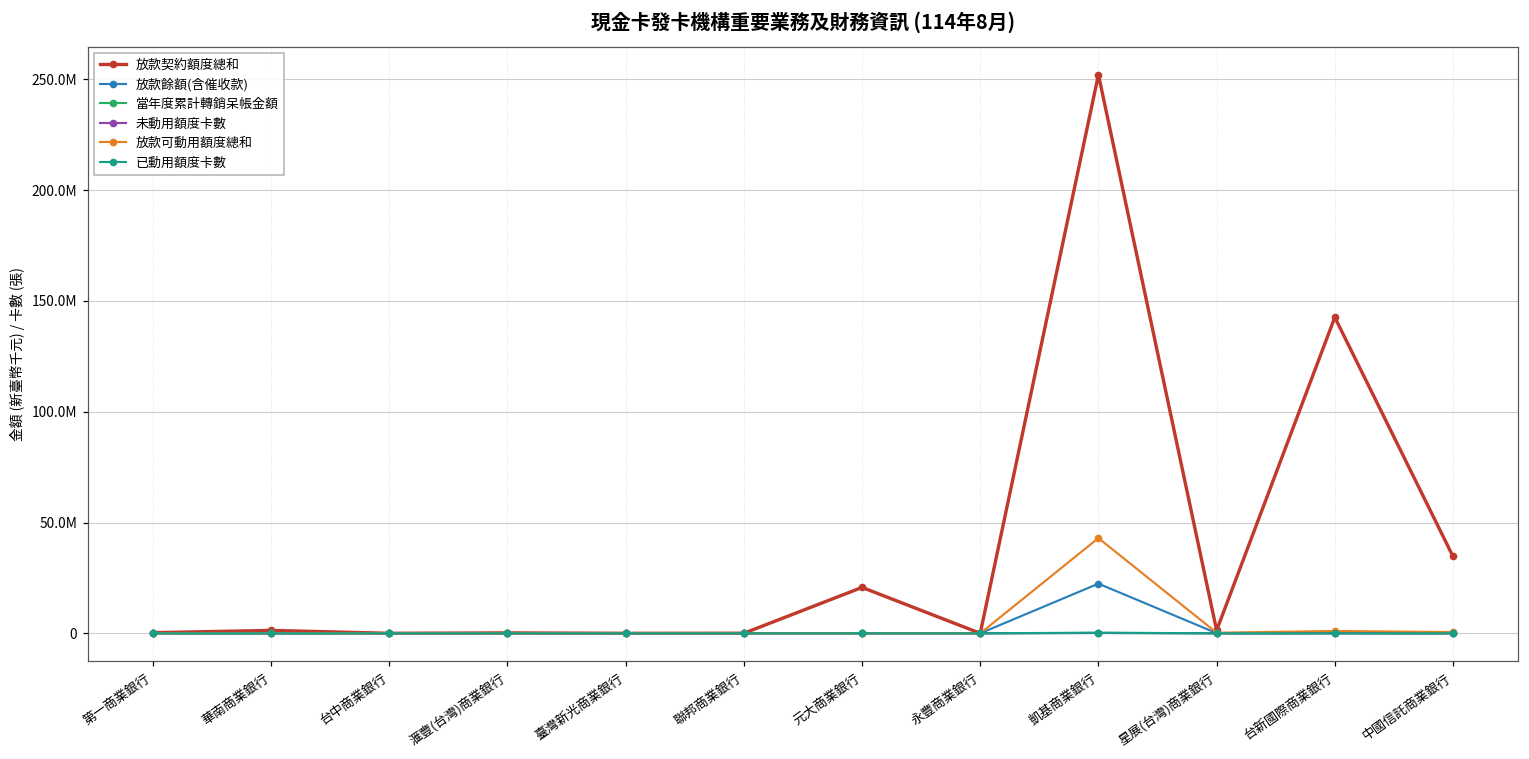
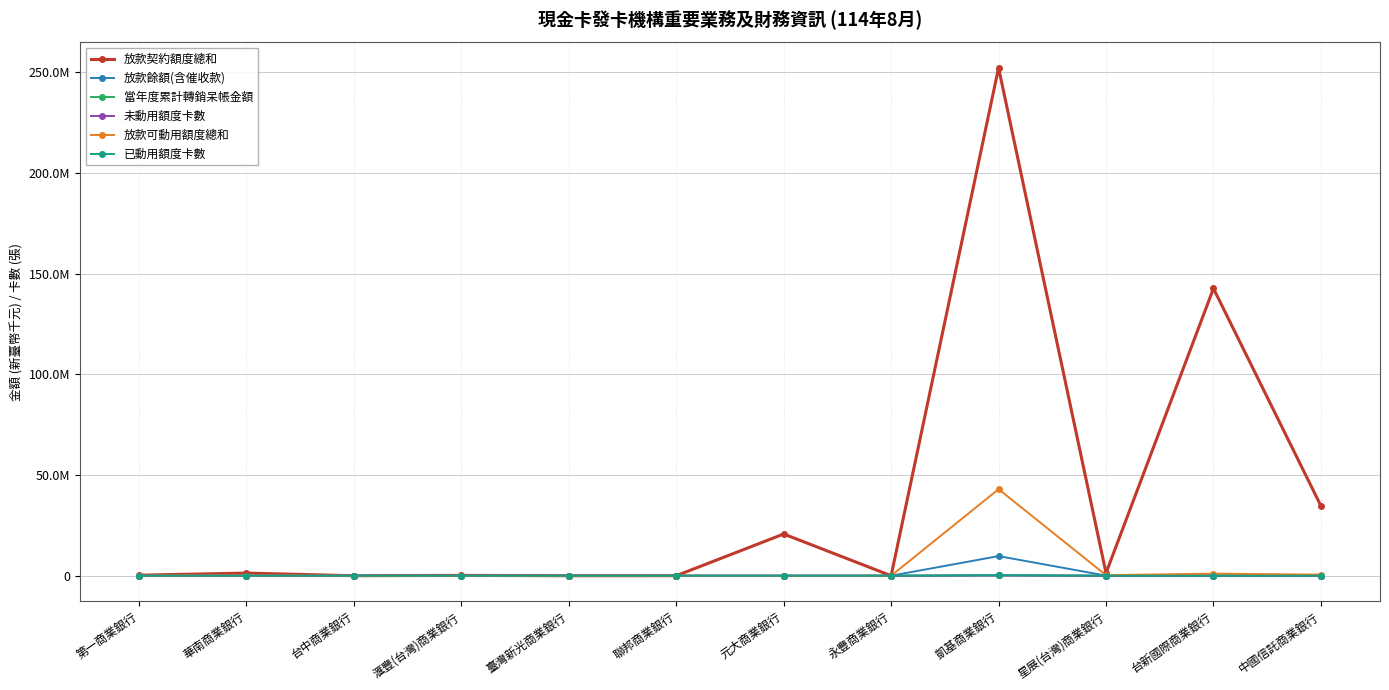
  {
    "放款契約額度總和": {
      "元大商業銀行": 21000000,
      "凱基商業銀行": 252000000,
      "台新國際商業銀行": 143000000,
      "中國信託商業銀行": 35000000
    },
    "放款餘額(含催收款)": {
-     "凱基商業銀行": 22000000
+     "凱基商業銀行": 10000000
    },
    "已動用額度卡數": {
      "凱基商業銀行": 0
    },
    "放款可動用額度總和": {
      "凱基商業銀行": 43000000
    }
  }
